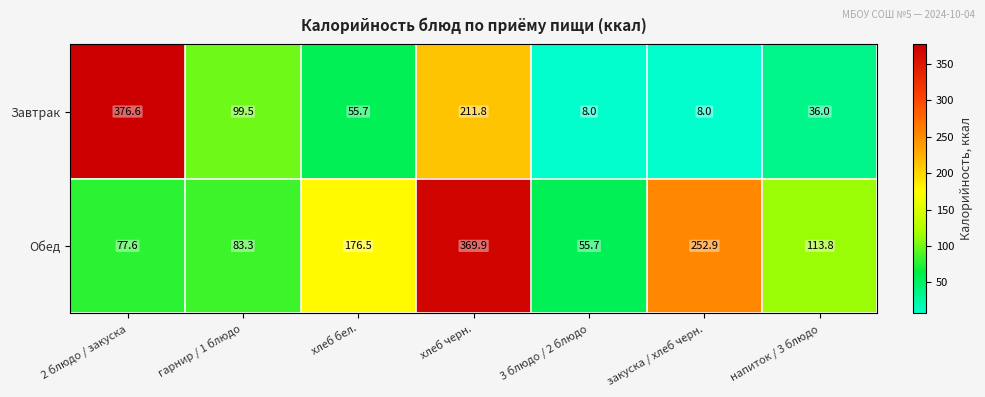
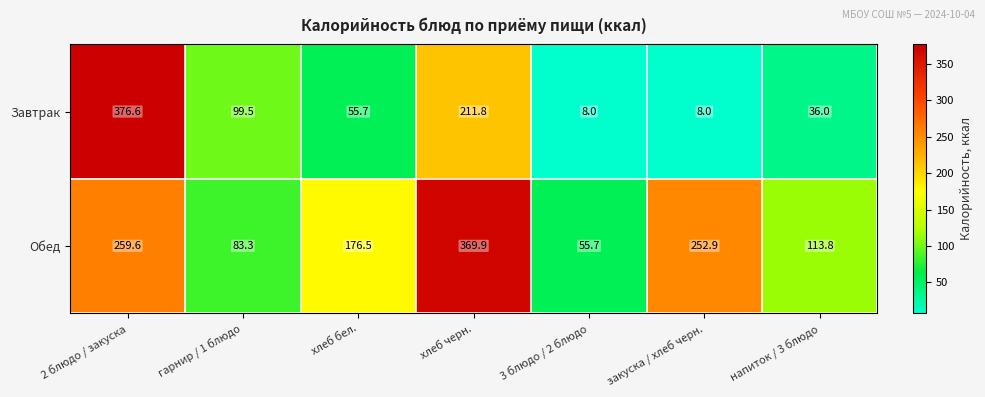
  {
    "Обед": {
-     "2 блюдо / закуска": 77.6
+     "2 блюдо / закуска": 259.6
    }
  }
